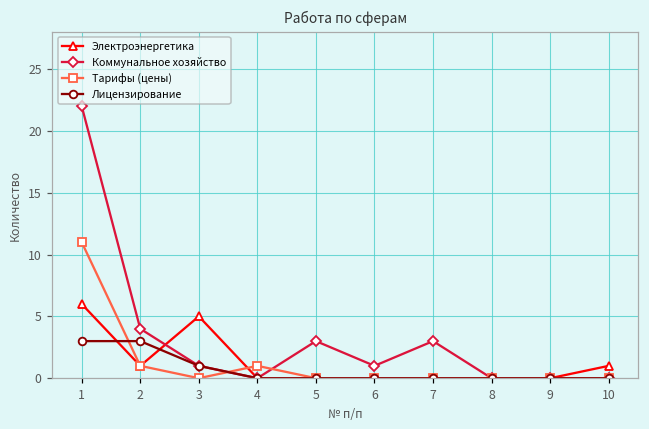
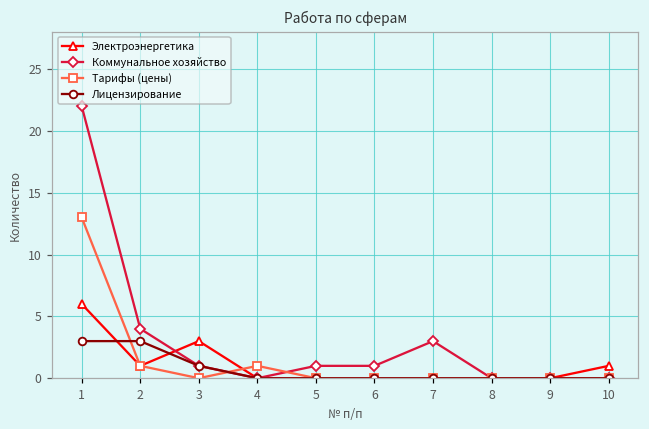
  {
    "Электроэнергетика": {
      "1": 6,
-     "3": 5,
+     "3": 3,
      "10": 1
    },
    "Коммунальное хозяйство": {
      "2": 4,
-     "5": 3,
+     "5": 1,
      "6": 1,
      "7": 3
    },
    "Тарифы (цены)": {
-     "1": 11,
+     "1": 13,
      "3": 0,
      "4": 1
    },
    "Лицензирование": {
      "1": 3,
      "2": 3
    }
  }
